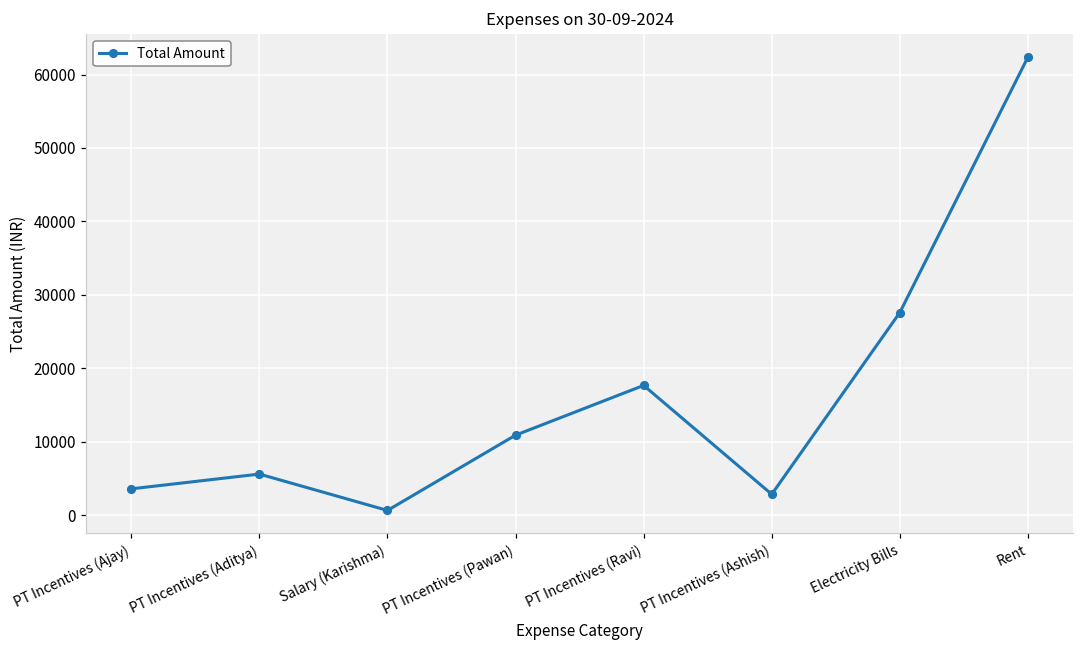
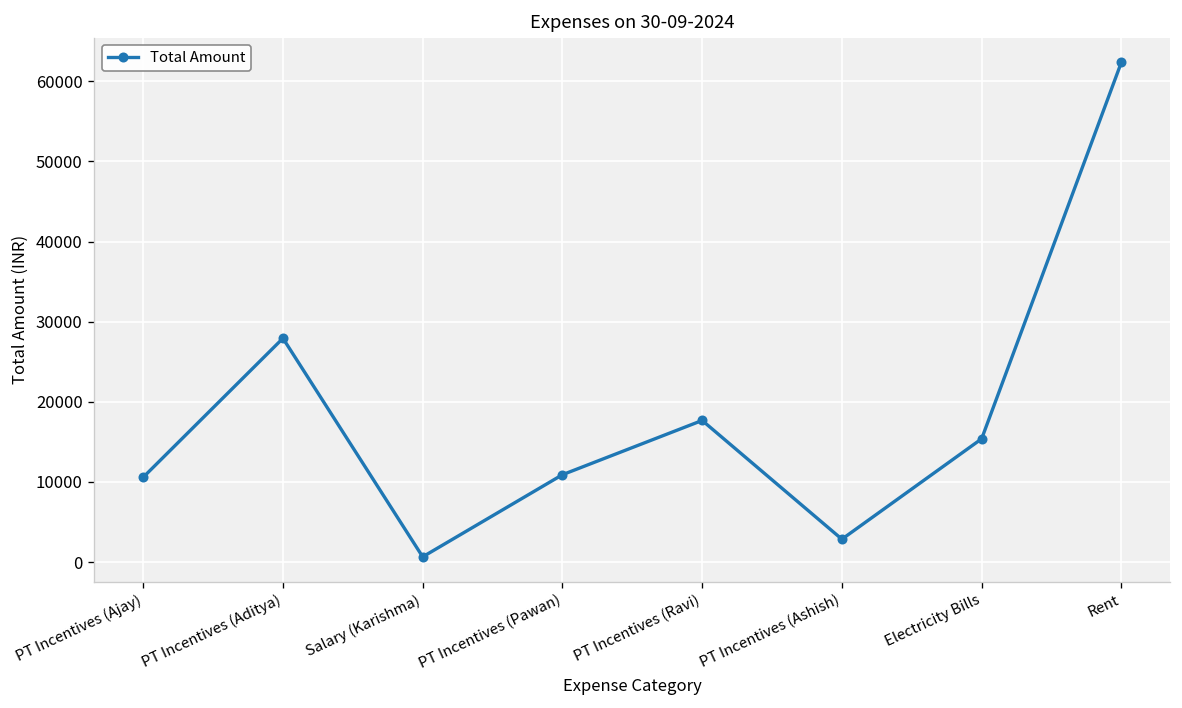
  {
-   "PT Incentives (Ajay)": 4000,
-   "PT Incentives (Aditya)": 6000,
+   "PT Incentives (Ajay)": 11000,
+   "PT Incentives (Aditya)": 28000,
    "Salary (Karishma)": 1000,
    "PT Incentives (Pawan)": 11000,
    "PT Incentives (Ravi)": 18000,
    "PT Incentives (Ashish)": 3000,
-   "Electricity Bills": 28000,
+   "Electricity Bills": 15000,
    "Rent": 62000
  }
